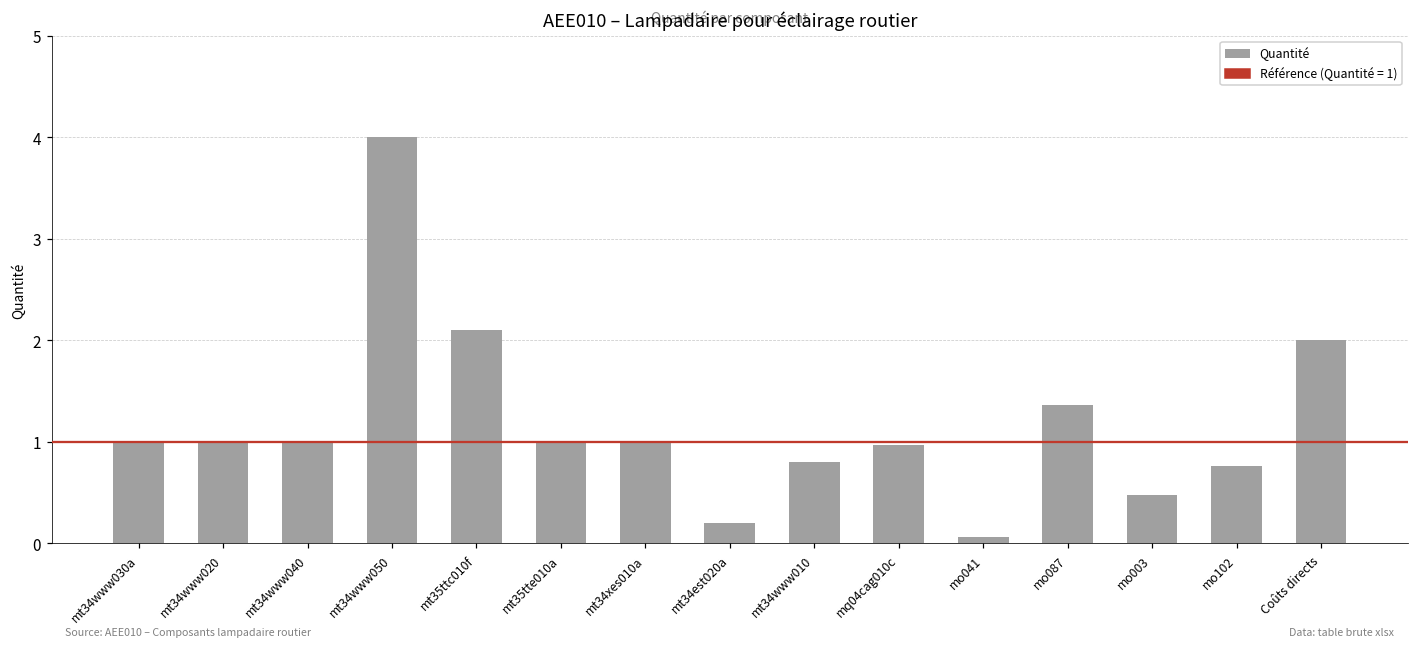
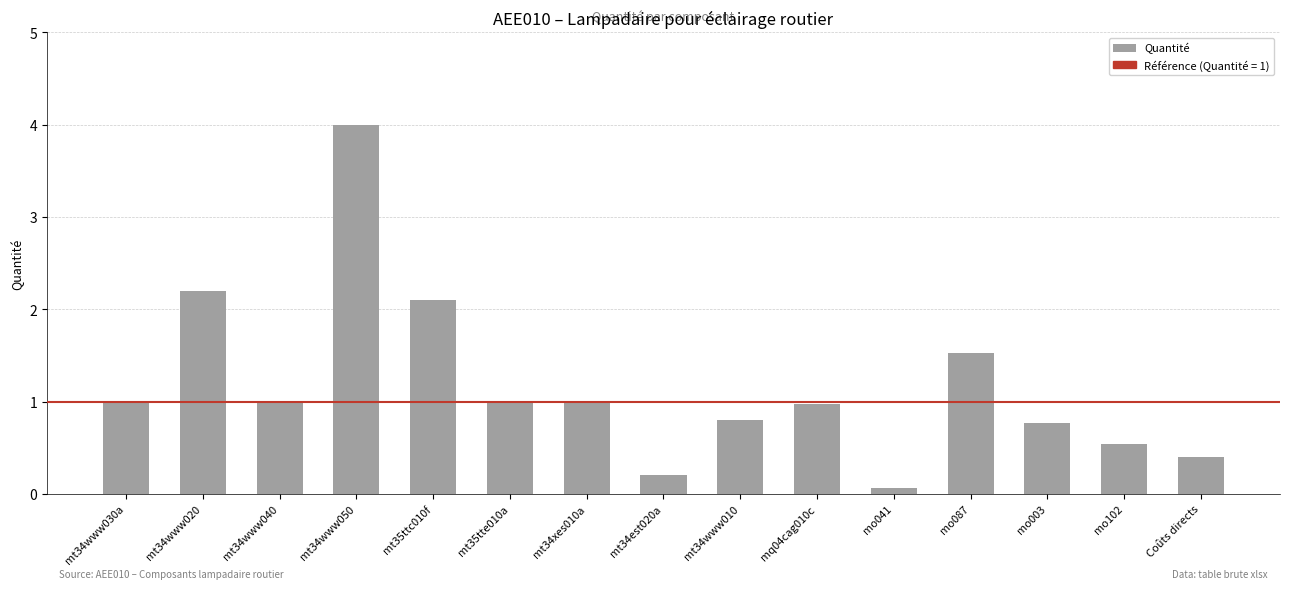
  {
    "mt34www030a": 1.0,
-   "mt34www020": 1.0,
+   "mt34www020": 2.2,
    "mt34www040": 1.0,
    "mt34www050": 4.0,
    "mt35ttc010f": 2.1,
    "mt35tte010a": 1.0,
    "mt34xes010a": 1.0,
    "mt34est020a": 0.2,
    "mt34www010": 0.8,
    "mq04cag010c": 1.0,
    "mo041": 0.1,
-   "mo087": 1.4,
-   "mo003": 0.5,
-   "mo102": 0.8,
-   "Coûts directs": 2.0
+   "mo087": 1.5,
+   "mo003": 0.8,
+   "mo102": 0.5,
+   "Coûts directs": 0.4
  }
